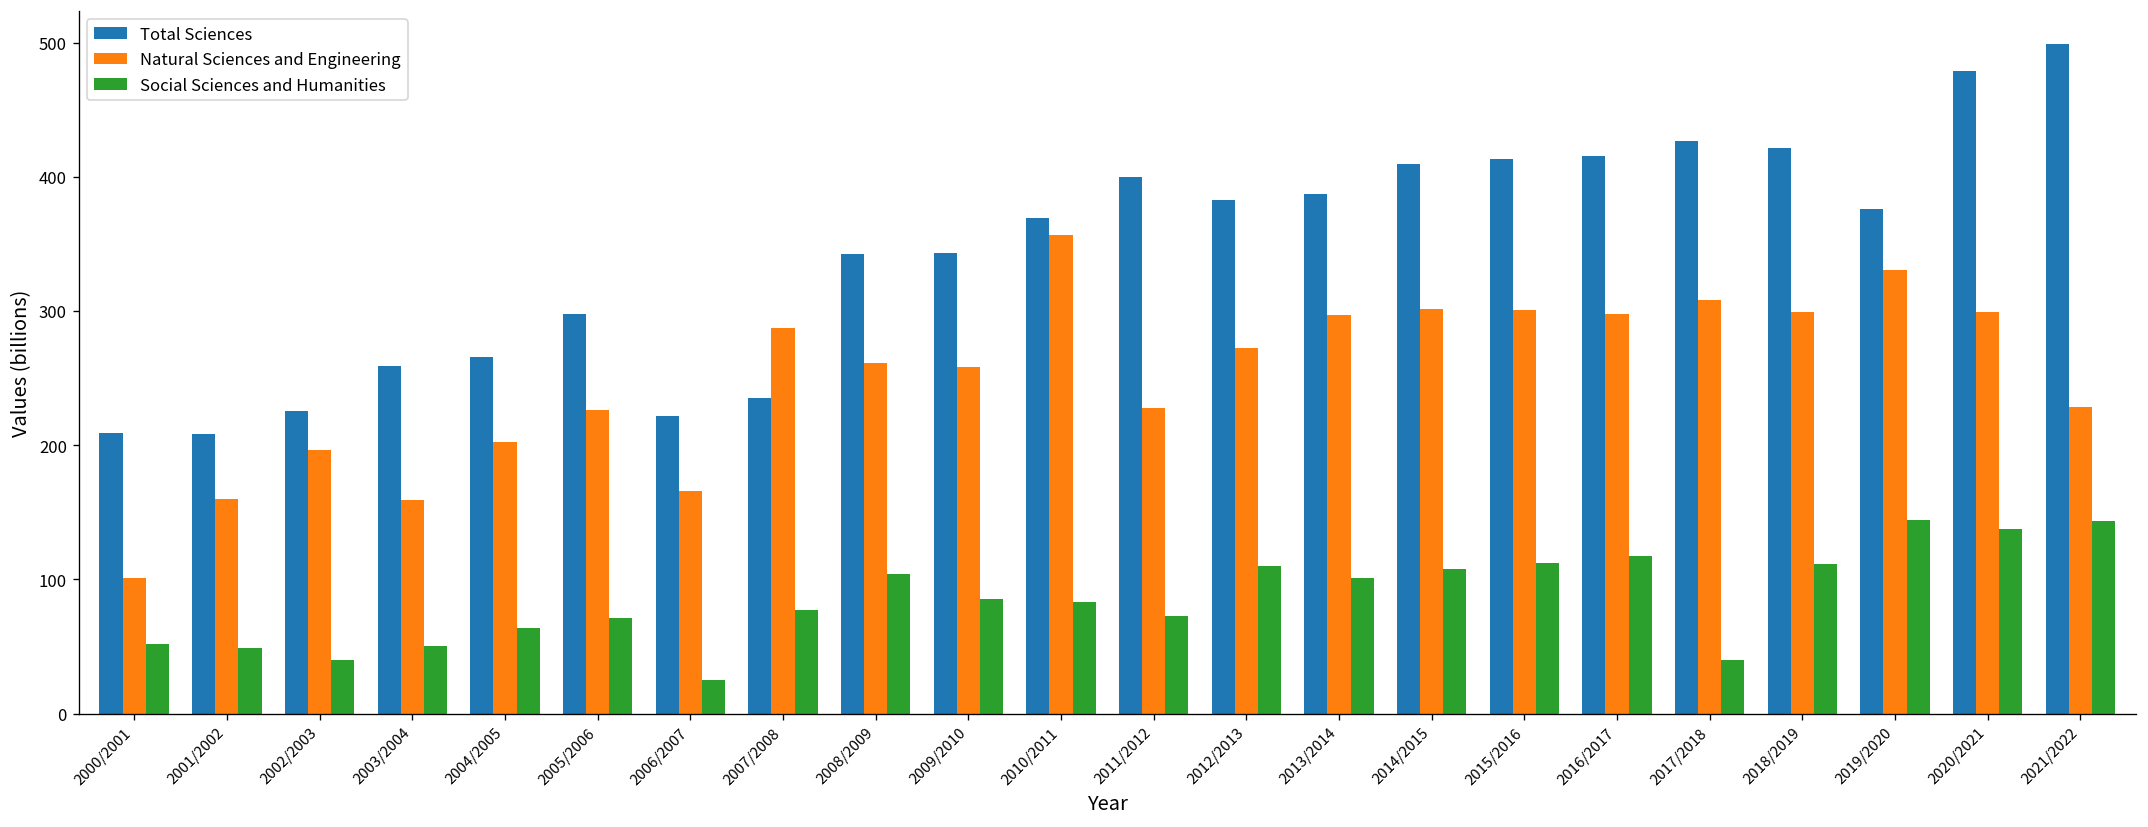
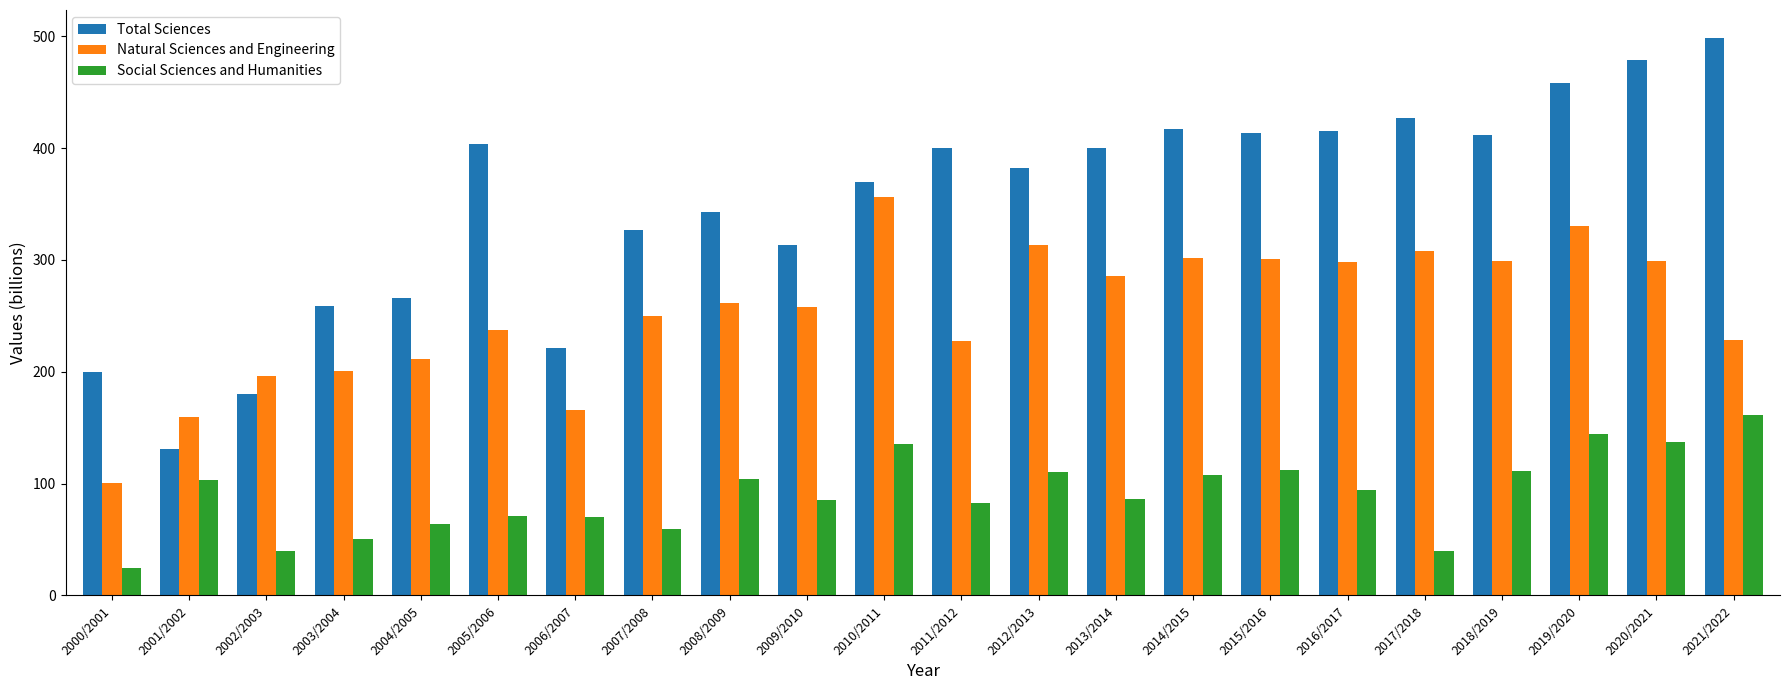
  {
    "Total Sciences": {
-     "2000/2001": 209,
-     "2001/2002": 209,
-     "2002/2003": 226,
+     "2000/2001": 200,
+     "2001/2002": 131,
+     "2002/2003": 181,
      "2003/2004": 259,
      "2004/2005": 266,
-     "2005/2006": 297,
+     "2005/2006": 403,
      "2006/2007": 222,
-     "2007/2008": 235,
+     "2007/2008": 327,
      "2008/2009": 343,
-     "2009/2010": 343,
+     "2009/2010": 314,
      "2010/2011": 369,
      "2011/2012": 400,
      "2012/2013": 382,
-     "2013/2014": 387,
-     "2014/2015": 410,
+     "2013/2014": 400,
+     "2014/2015": 417,
      "2015/2016": 414,
      "2016/2017": 416,
      "2017/2018": 427,
-     "2018/2019": 421,
-     "2019/2020": 376,
+     "2018/2019": 412,
+     "2019/2020": 458,
      "2020/2021": 479,
      "2021/2022": 499
    },
    "Natural Sciences and Engineering": {
      "2000/2001": 101,
      "2001/2002": 160,
      "2002/2003": 196,
-     "2003/2004": 159,
-     "2004/2005": 202,
-     "2005/2006": 226,
+     "2003/2004": 201,
+     "2004/2005": 212,
+     "2005/2006": 237,
      "2006/2007": 166,
-     "2007/2008": 287,
+     "2007/2008": 250,
      "2008/2009": 262,
      "2009/2010": 258,
      "2010/2011": 357,
      "2011/2012": 228,
-     "2012/2013": 272,
-     "2013/2014": 297,
+     "2012/2013": 313,
+     "2013/2014": 286,
      "2014/2015": 302,
      "2015/2016": 301,
      "2016/2017": 298,
      "2017/2018": 308,
      "2018/2019": 299,
      "2019/2020": 330,
      "2020/2021": 299,
      "2021/2022": 229
    },
    "Social Sciences and Humanities": {
-     "2000/2001": 52,
-     "2001/2002": 49,
+     "2000/2001": 25,
+     "2001/2002": 103,
      "2002/2003": 40,
      "2003/2004": 50,
      "2004/2005": 64,
      "2005/2006": 72,
-     "2006/2007": 25,
-     "2007/2008": 77,
+     "2006/2007": 71,
+     "2007/2008": 59,
      "2008/2009": 104,
      "2009/2010": 85,
-     "2010/2011": 83,
-     "2011/2012": 73,
+     "2010/2011": 135,
+     "2011/2012": 83,
      "2012/2013": 110,
-     "2013/2014": 101,
+     "2013/2014": 87,
      "2014/2015": 108,
      "2015/2016": 112,
-     "2016/2017": 118,
+     "2016/2017": 95,
      "2017/2018": 40,
      "2018/2019": 111,
      "2019/2020": 145,
      "2020/2021": 137,
-     "2021/2022": 143
+     "2021/2022": 162
    }
  }
